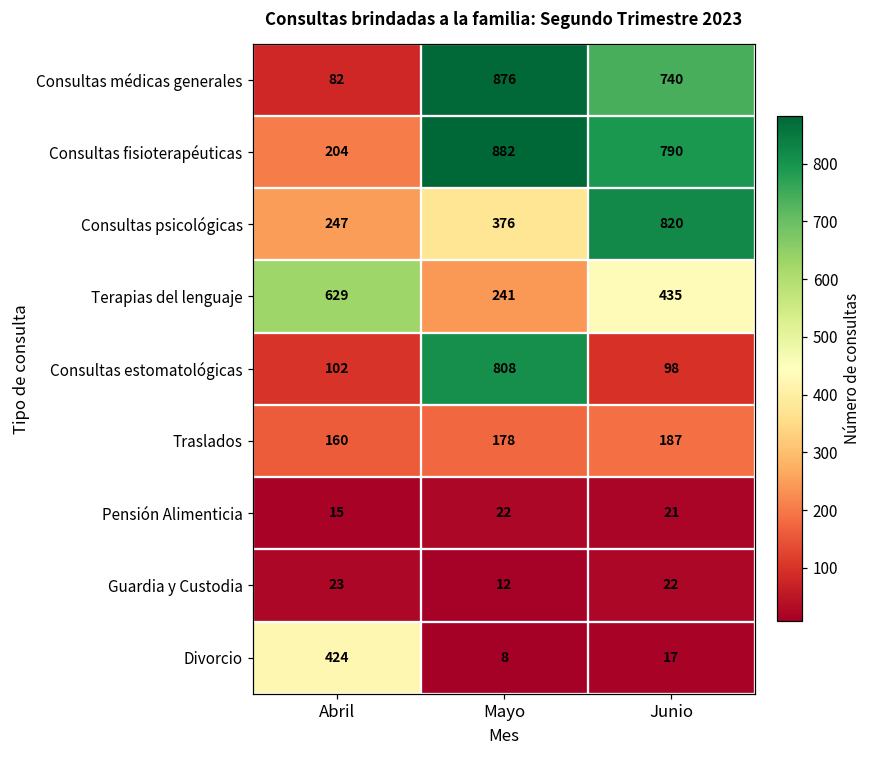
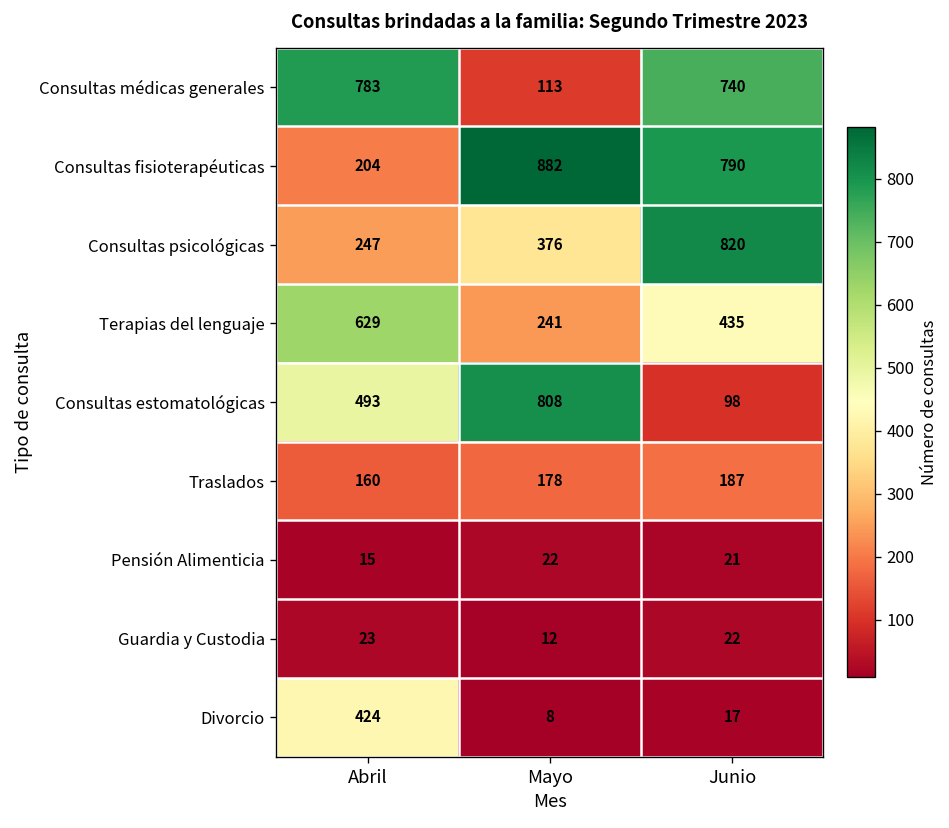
  {
    "Consultas médicas generales": {
-     "Abril": 82,
-     "Mayo": 876,
+     "Abril": 783,
+     "Mayo": 113,
      "Junio": 740
    },
    "Consultas fisioterapéuticas": {
      "Abril": 204,
      "Mayo": 882,
      "Junio": 790
    },
    "Consultas psicológicas": {
      "Abril": 247,
      "Mayo": 376,
      "Junio": 820
    },
    "Terapias del lenguaje": {
      "Abril": 629,
      "Mayo": 241,
      "Junio": 435
    },
    "Consultas estomatológicas": {
-     "Abril": 102,
+     "Abril": 493,
      "Mayo": 808,
      "Junio": 98
    },
    "Traslados": {
      "Abril": 160,
      "Mayo": 178,
      "Junio": 187
    },
    "Pensión Alimenticia": {
      "Abril": 15,
      "Mayo": 22,
      "Junio": 21
    },
    "Guardia y Custodia": {
      "Abril": 23,
      "Mayo": 12,
      "Junio": 22
    },
    "Divorcio": {
      "Abril": 424,
      "Mayo": 8,
      "Junio": 17
    }
  }
